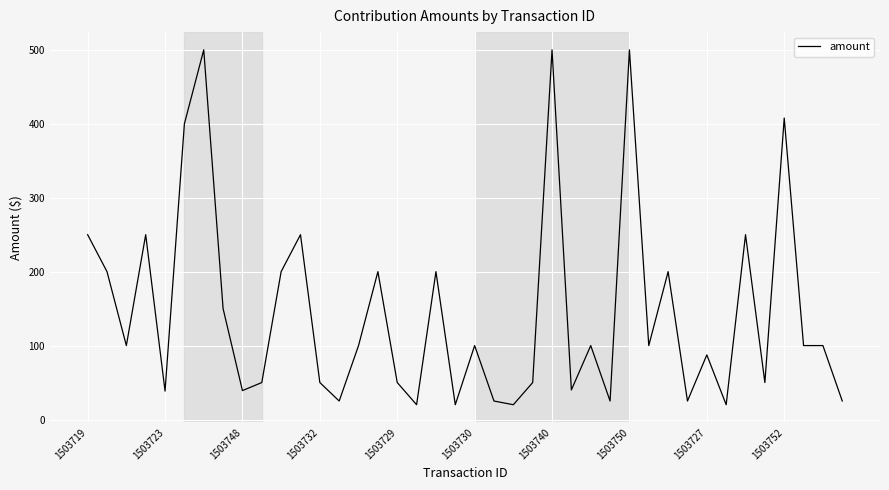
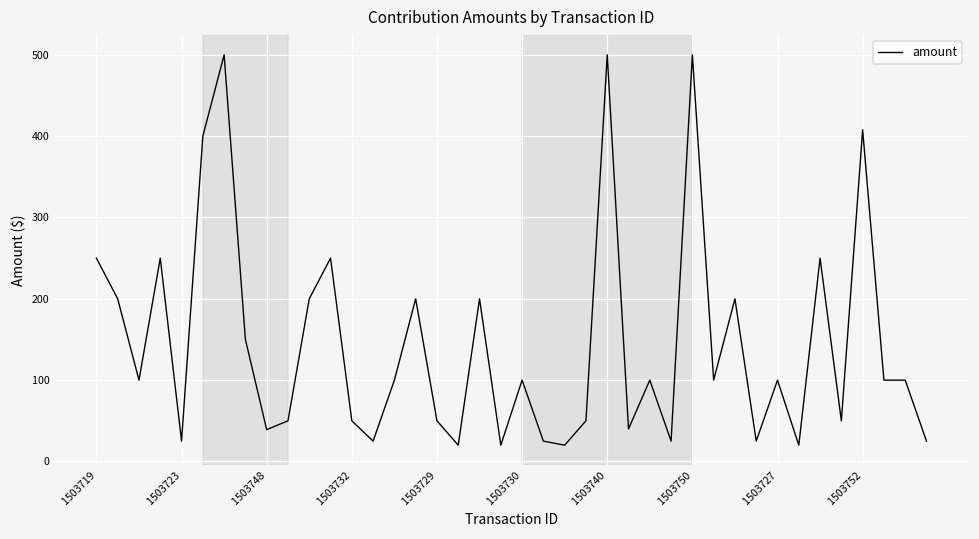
  {
    "1503719": 250,
-   "1503723": 40,
+   "1503723": 30,
    "1503748": 40,
    "1503732": 50,
    "1503729": 50,
    "1503730": 100,
    "1503740": 500,
    "1503750": 500,
-   "1503727": 90,
+   "1503727": 100,
    "1503752": 410
  }
